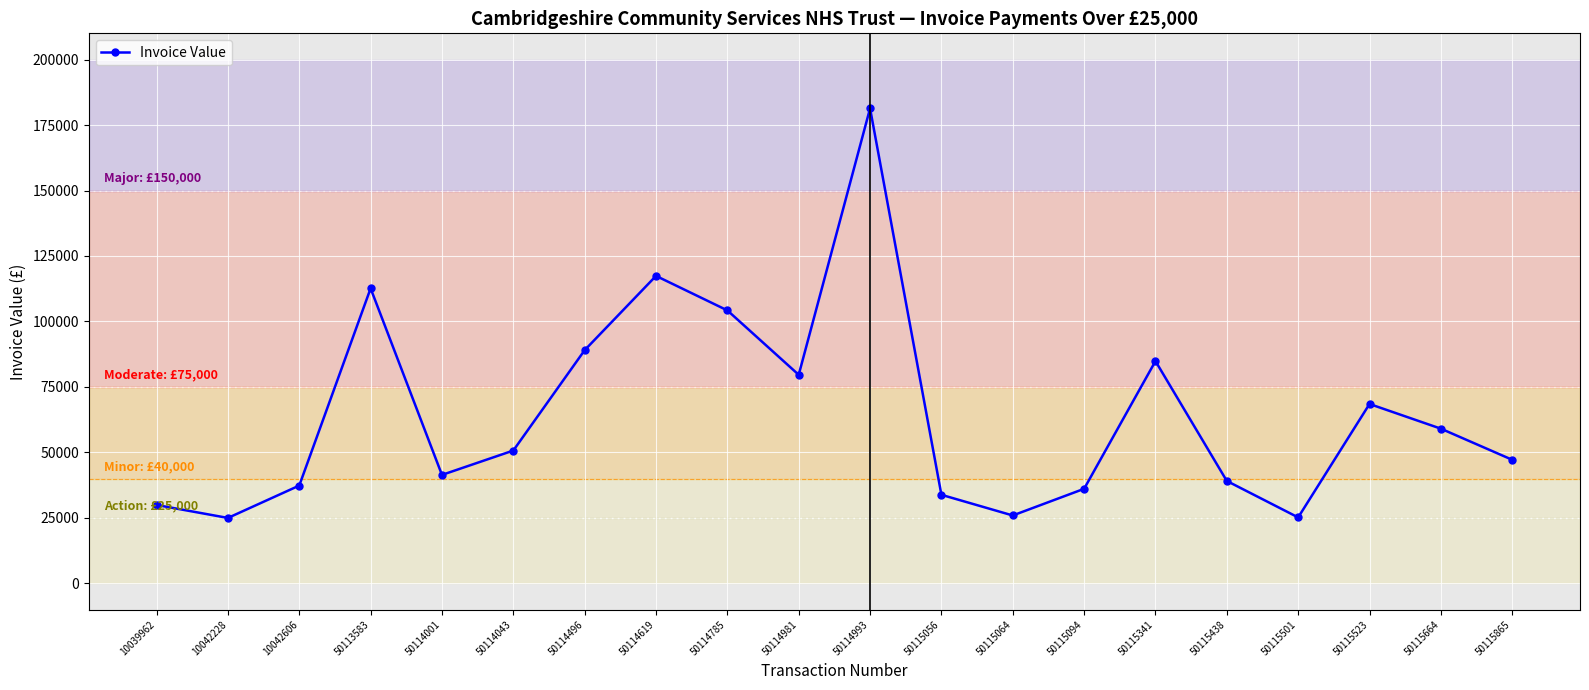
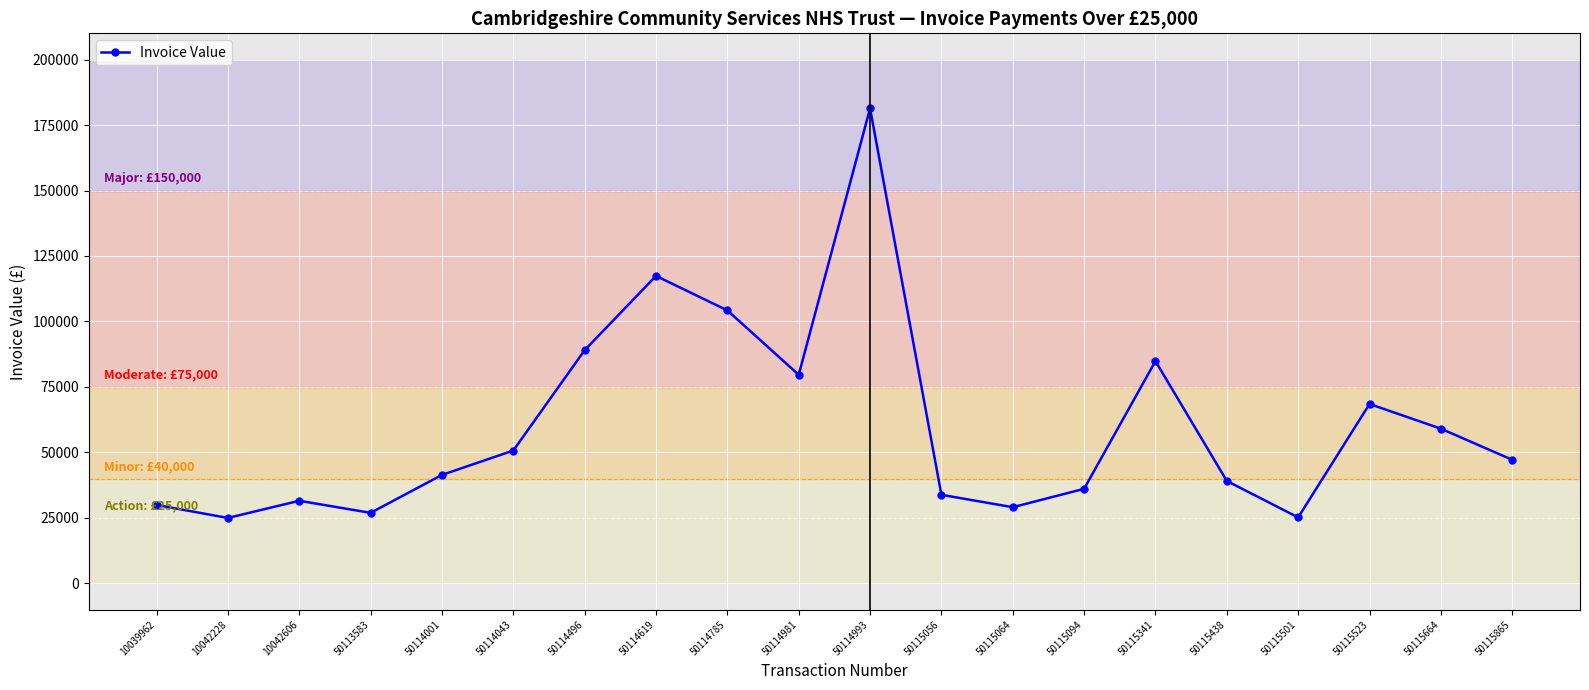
  {
    "10042228": 25000,
-   "10042606": 37000,
-   "50113583": 113000,
+   "10042606": 32000,
+   "50113583": 27000,
    "50114001": 41000,
    "50114043": 51000,
    "50114496": 89000,
    "50114619": 117000,
    "50114785": 104000,
    "50114981": 80000,
    "50114993": 181000,
    "50115056": 34000,
-   "50115064": 26000,
+   "50115064": 29000,
    "50115094": 36000,
    "50115341": 85000,
    "50115438": 39000,
    "50115501": 25000,
    "50115523": 69000,
    "50115664": 59000,
    "50115865": 47000
  }
